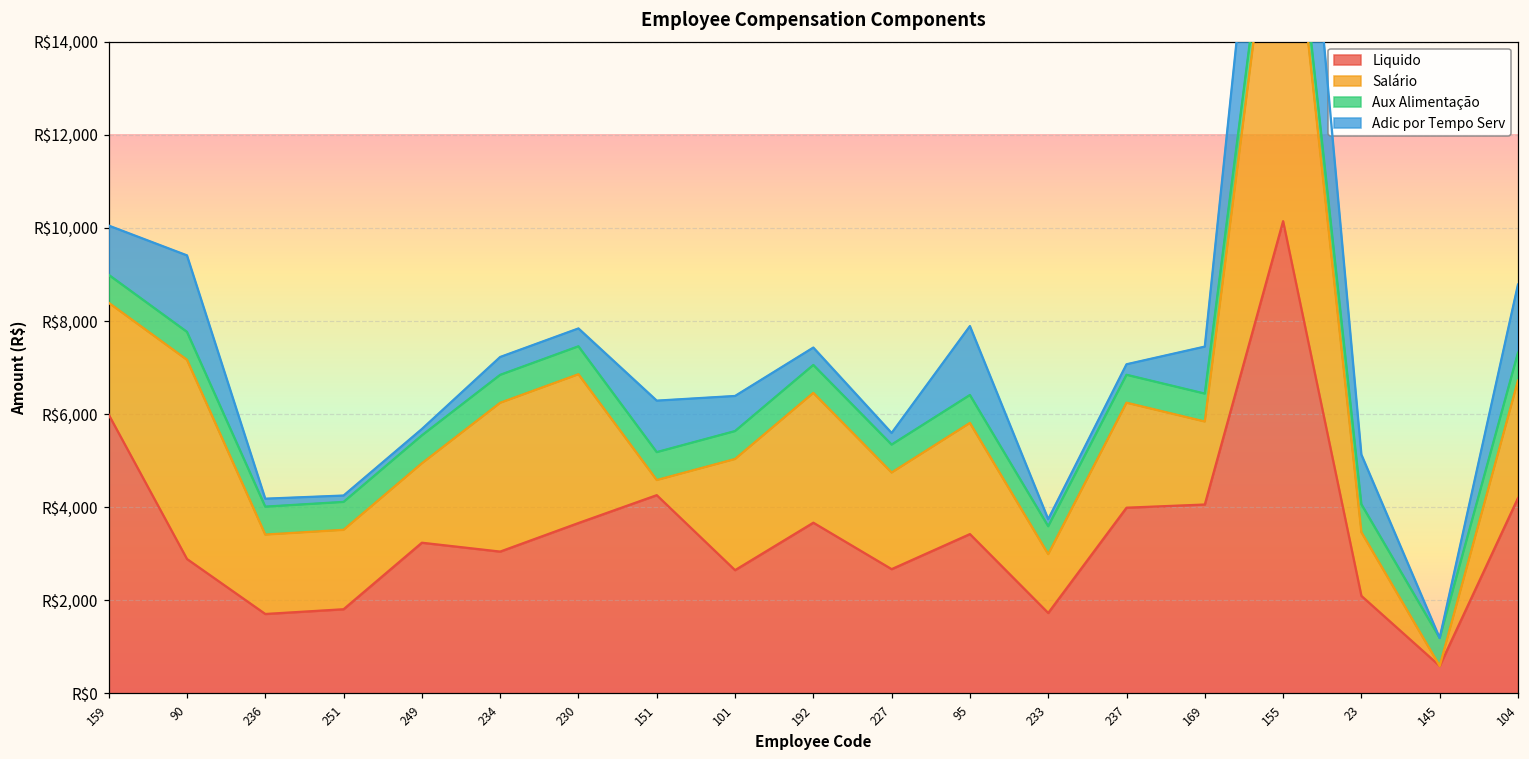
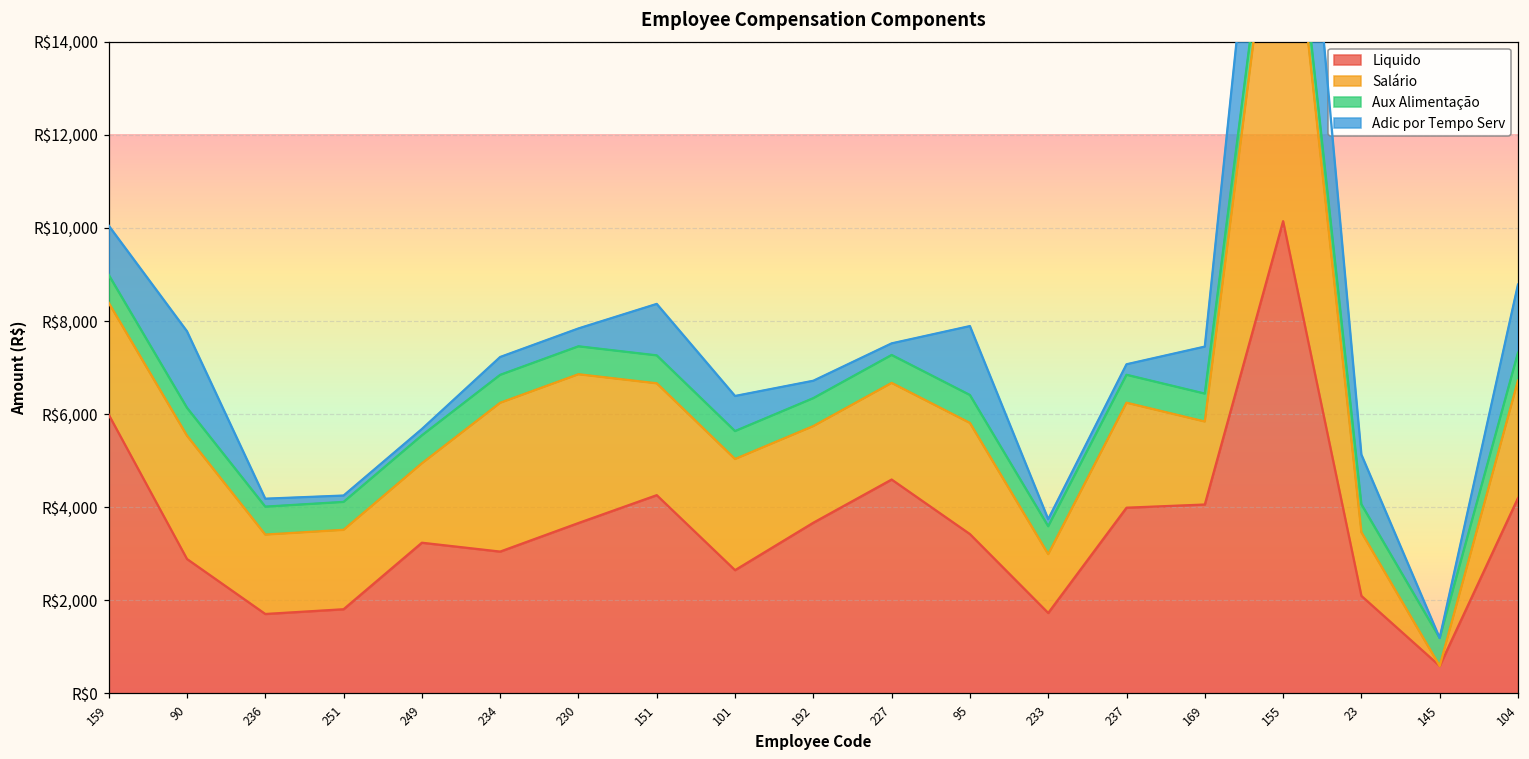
  {
    "Liquido": {
      "159": "R$6,000",
      "90": "R$2,900",
      "236": "R$1,700",
      "251": "R$1,800",
      "249": "R$3,200",
      "234": "R$3,000",
      "230": "R$3,700",
      "151": "R$4,300",
      "101": "R$2,600",
      "192": "R$3,700",
-     "227": "R$2,700",
+     "227": "R$4,600",
      "95": "R$3,400",
      "233": "R$1,700",
      "237": "R$4,000",
      "169": "R$4,100",
      "155": "R$10,100",
      "23": "R$2,100",
      "104": "R$4,200"
    },
    "Salário": {
      "159": "R$2,400",
-     "90": "R$4,300",
+     "90": "R$2,600",
      "236": "R$1,700",
      "251": "R$1,700",
      "249": "R$1,700",
      "234": "R$3,200",
      "230": "R$3,200",
-     "151": "R$300",
+     "151": "R$2,400",
      "101": "R$2,400",
-     "192": "R$2,800",
+     "192": "R$2,100",
      "227": "R$2,100",
      "95": "R$2,400",
      "233": "R$1,300",
      "237": "R$2,300",
      "169": "R$1,800",
      "23": "R$1,400",
      "104": "R$2,500"
    },
    "Aux Alimentação": {
      "159": "R$600",
      "90": "R$600",
      "236": "R$600",
      "251": "R$600",
      "249": "R$600",
      "234": "R$600",
      "230": "R$600",
      "151": "R$600",
      "101": "R$600",
      "192": "R$600",
      "227": "R$600",
      "95": "R$600",
      "233": "R$600",
      "237": "R$600",
      "169": "R$600",
      "23": "R$600",
      "104": "R$600"
    },
    "Adic por Tempo Serv": {
      "159": "R$1,100",
      "90": "R$1,600",
      "236": "R$200",
      "251": "R$100",
      "249": "R$100",
      "234": "R$400",
      "230": "R$400",
      "151": "R$1,100",
      "101": "R$800",
      "192": "R$400",
      "227": "R$200",
      "95": "R$1,500",
      "233": "R$200",
      "237": "R$200",
      "169": "R$1,000",
      "23": "R$1,100",
      "104": "R$1,500"
    }
  }
